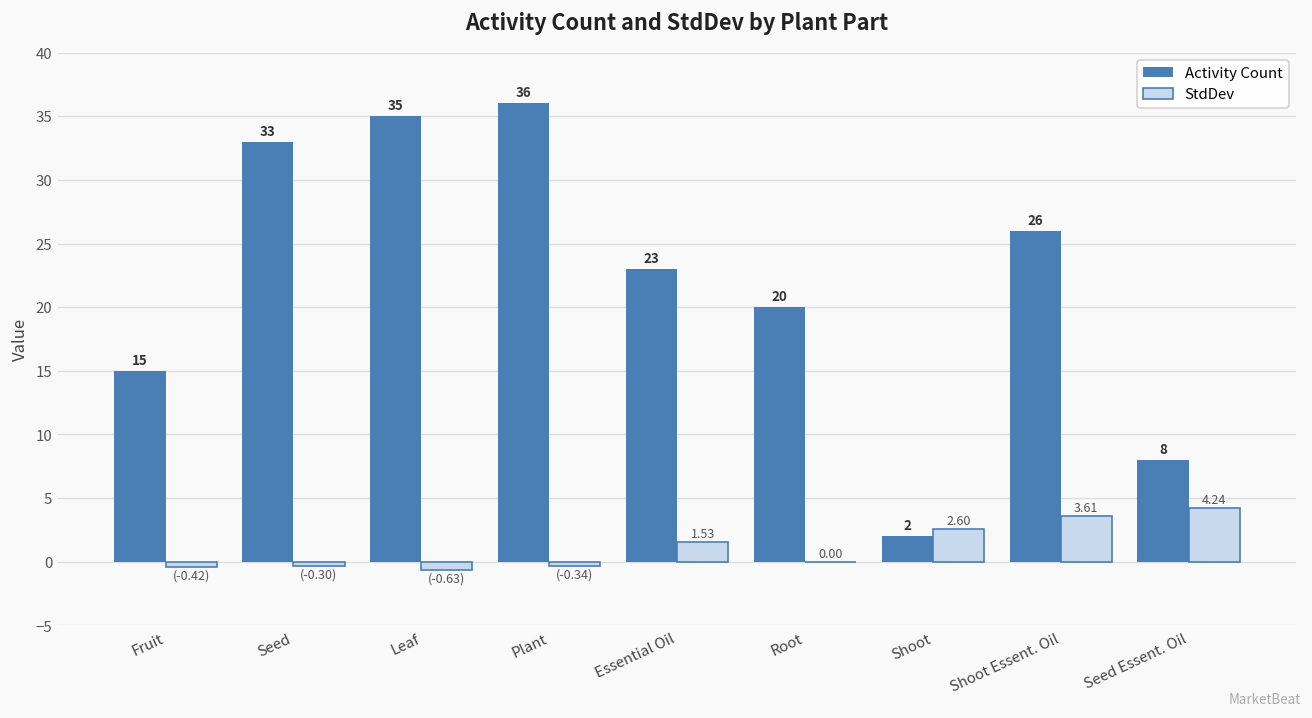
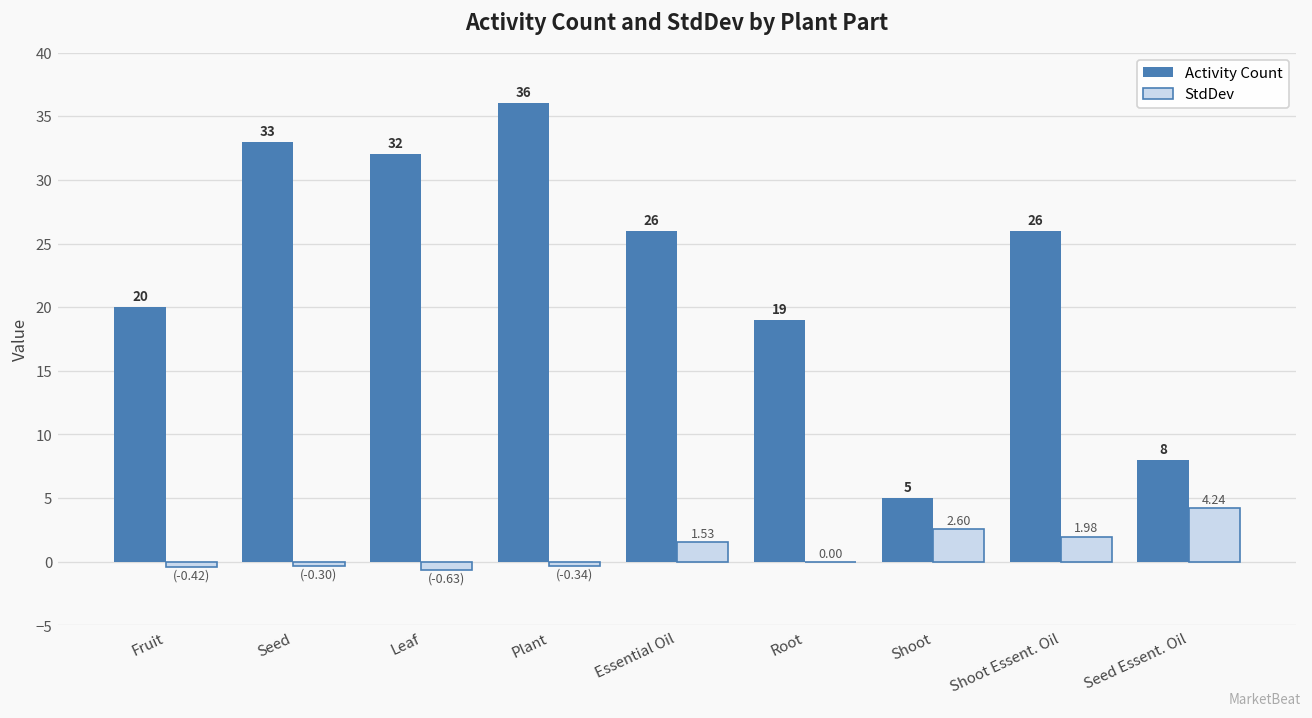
  {
    "Activity Count": {
-     "Fruit": "15",
+     "Fruit": "20",
      "Seed": "33",
-     "Leaf": "35",
+     "Leaf": "32",
      "Plant": "36",
-     "Essential Oil": "23",
-     "Root": "20",
-     "Shoot": "2",
+     "Essential Oil": "26",
+     "Root": "19",
+     "Shoot": "5",
      "Shoot Essent. Oil": "26",
      "Seed Essent. Oil": "8"
    },
    "StdDev": {
      "Fruit": "(-0.42)",
      "Seed": "(-0.30)",
      "Leaf": "(-0.63)",
      "Plant": "(-0.34)",
      "Essential Oil": "1.53",
      "Root": "0.00",
      "Shoot": "2.60",
-     "Shoot Essent. Oil": "3.61",
+     "Shoot Essent. Oil": "1.98",
      "Seed Essent. Oil": "4.24"
    }
  }
